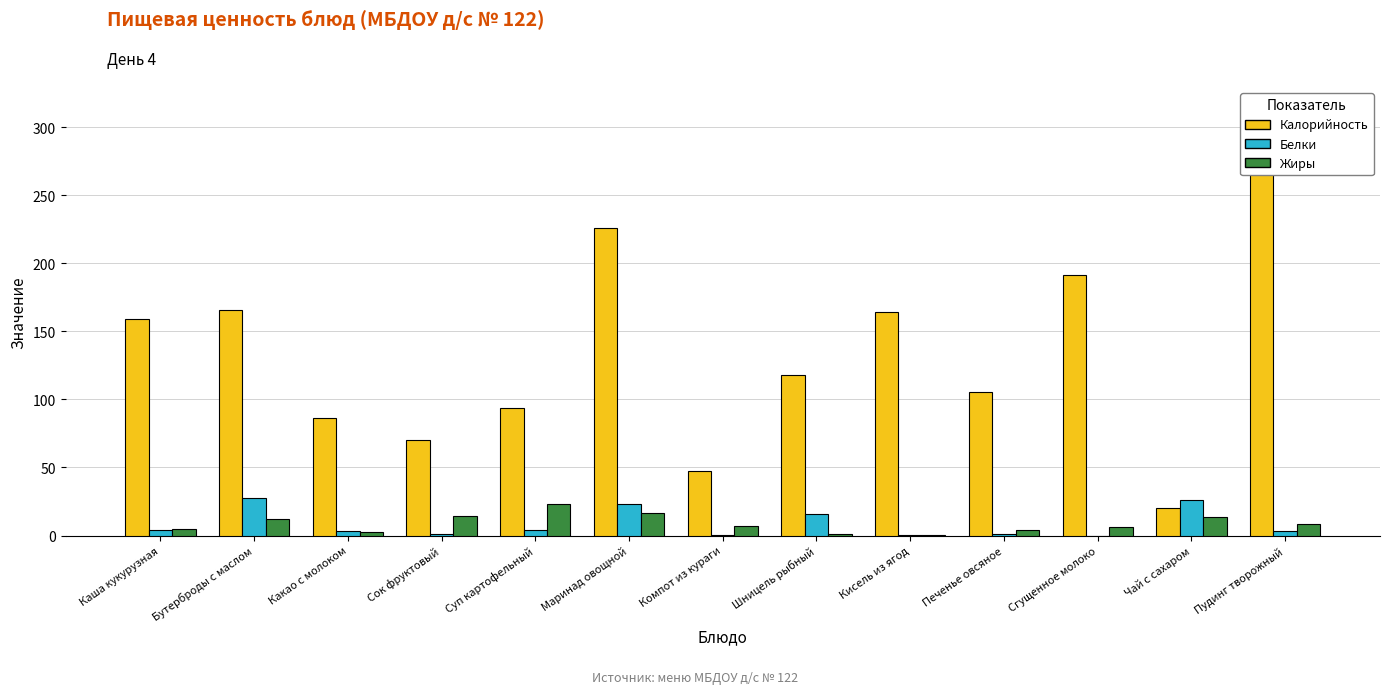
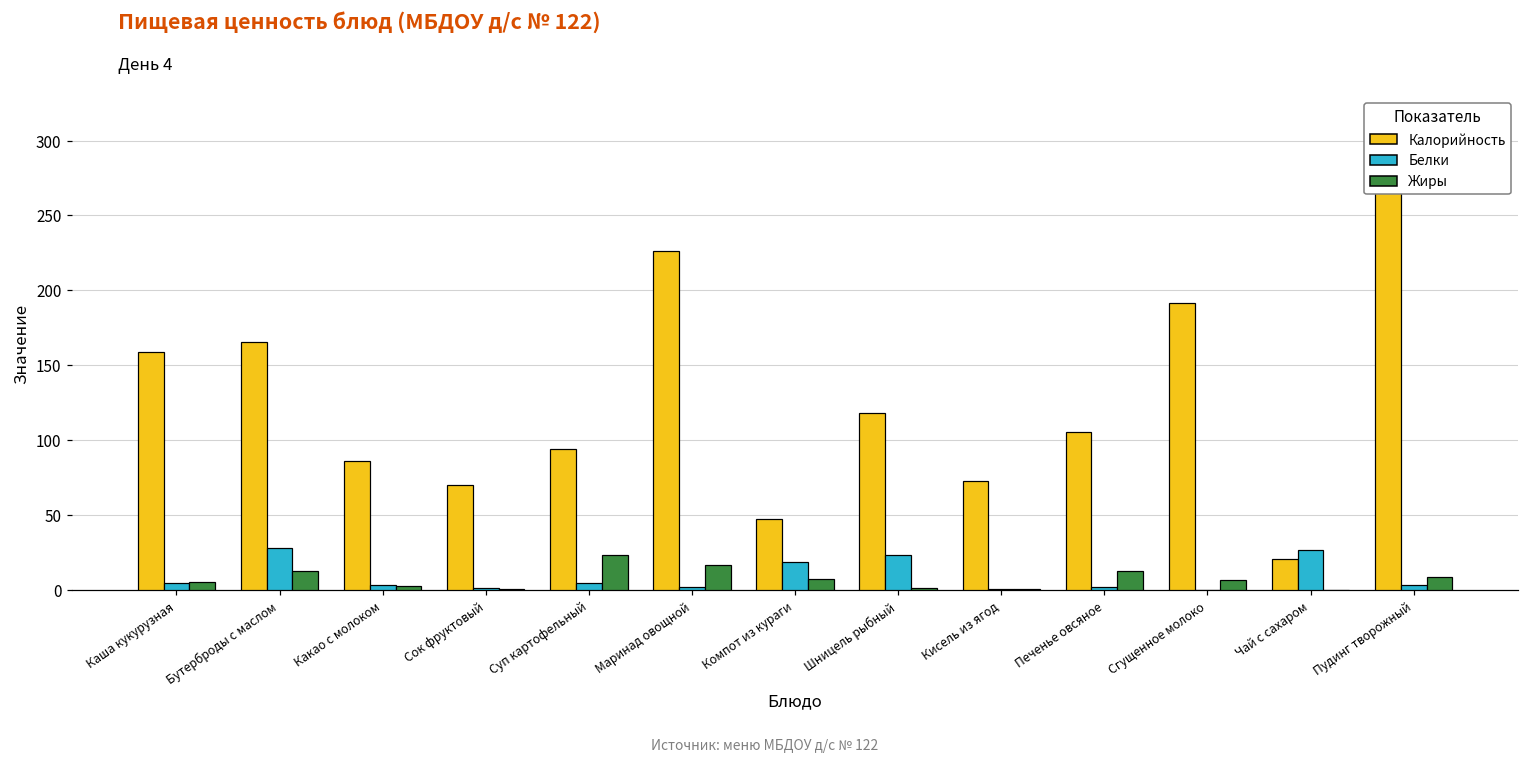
  {
    "Калорийность": {
      "Каша кукурузная": 159,
      "Бутерброды с маслом": 165,
      "Какао с молоком": 86,
      "Сок фруктовый": 70,
      "Суп картофельный": 94,
      "Маринад овощной": 226,
      "Компот из кураги": 47,
      "Шницель рыбный": 118,
-     "Кисель из ягод": 164,
+     "Кисель из ягод": 73,
      "Печенье овсяное": 106,
      "Сгущенное молоко": 192,
      "Чай с сахаром": 20
    },
    "Белки": {
      "Каша кукурузная": 4,
      "Бутерброды с маслом": 28,
      "Какао с молоком": 3,
      "Суп картофельный": 4,
-     "Маринад овощной": 23,
-     "Компот из кураги": 0,
-     "Шницель рыбный": 16,
+     "Маринад овощной": 2,
+     "Компот из кураги": 18,
+     "Шницель рыбный": 23,
      "Сгущенное молоко": 0,
      "Чай с сахаром": 26,
      "Пудинг творожный": 3
    },
    "Жиры": {
      "Каша кукурузная": 5,
      "Бутерброды с маслом": 12,
      "Какао с молоком": 3,
-     "Сок фруктовый": 14,
+     "Сок фруктовый": 0,
      "Суп картофельный": 23,
      "Маринад овощной": 16,
      "Компот из кураги": 7,
-     "Печенье овсяное": 4,
+     "Печенье овсяное": 13,
      "Сгущенное молоко": 6,
-     "Чай с сахаром": 14,
+     "Чай с сахаром": 0,
      "Пудинг творожный": 8
    }
  }
